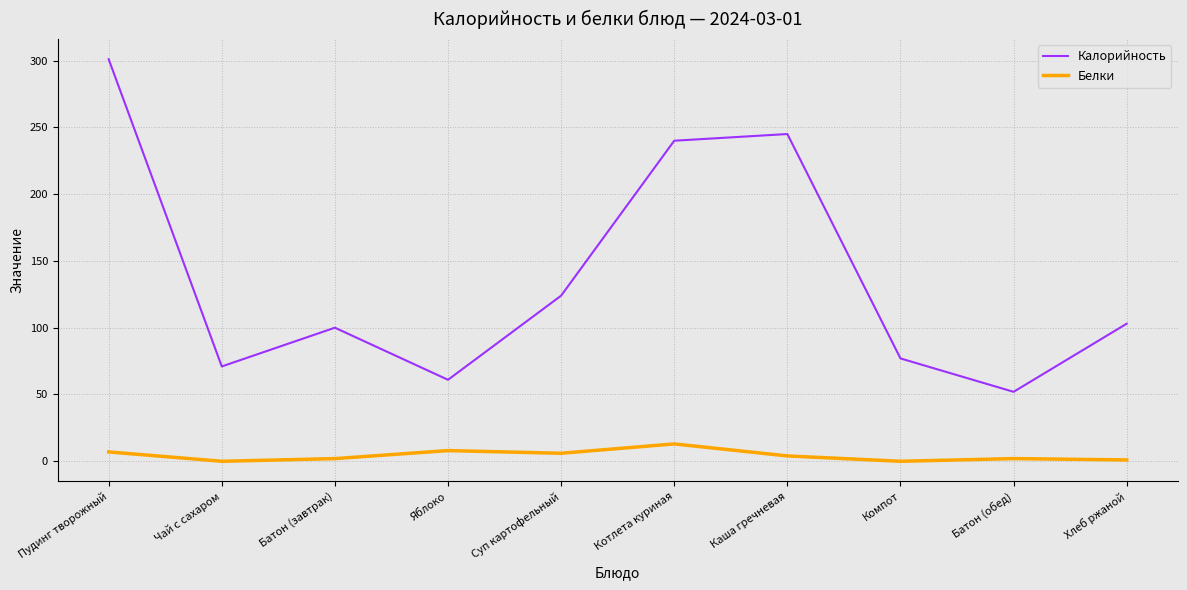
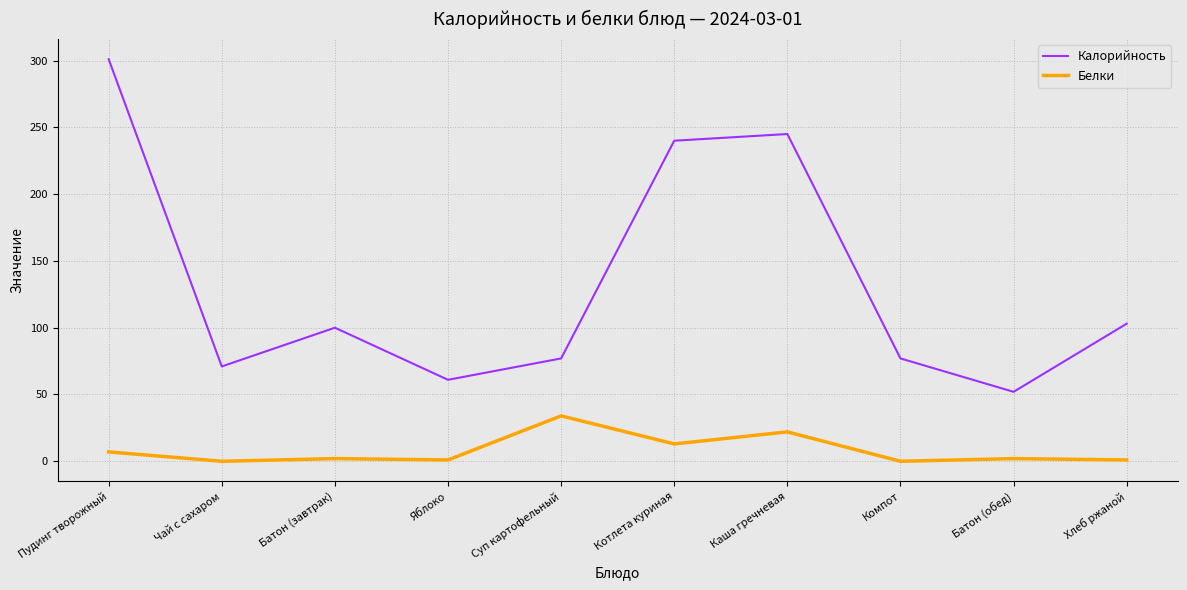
  {
    "Калорийность": {
      "Пудинг творожный": 301,
      "Чай с сахаром": 71,
      "Батон (завтрак)": 100,
      "Яблоко": 61,
-     "Суп картофельный": 124,
+     "Суп картофельный": 77,
      "Котлета куриная": 240,
      "Каша гречневая": 245,
      "Компот": 77,
      "Батон (обед)": 52,
      "Хлеб ржаной": 103
    },
    "Белки": {
      "Пудинг творожный": 7,
      "Чай с сахаром": 0,
      "Батон (завтрак)": 2,
-     "Яблоко": 8,
-     "Суп картофельный": 6,
+     "Яблоко": 1,
+     "Суп картофельный": 34,
      "Котлета куриная": 13,
-     "Каша гречневая": 4,
+     "Каша гречневая": 22,
      "Компот": 0,
      "Батон (обед)": 2,
      "Хлеб ржаной": 1
    }
  }
